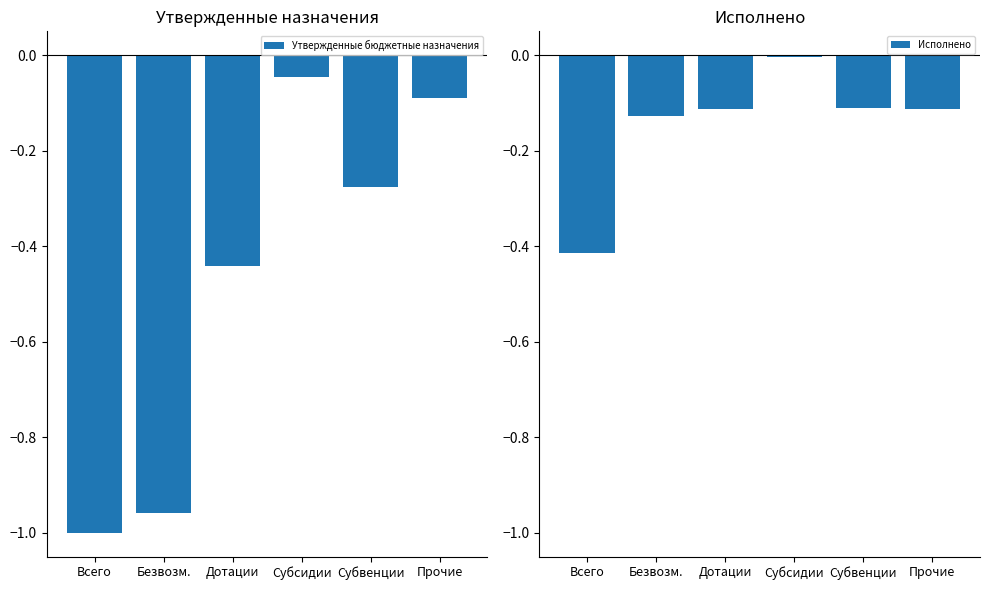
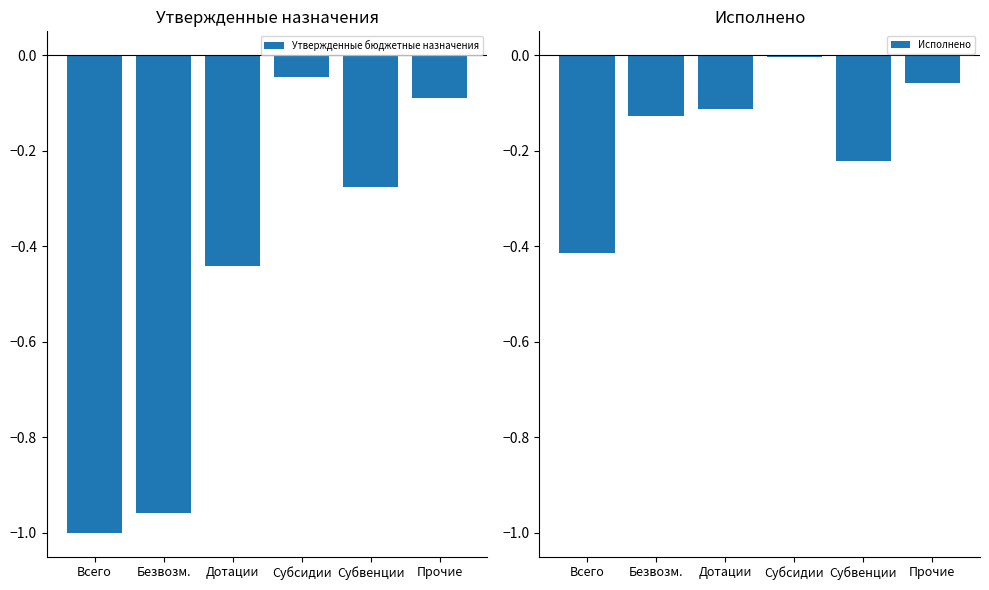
  {
    "Утвержденные назначения": {
      "Всего": -1.00,
      "Безвозм.": -0.96,
      "Дотации": -0.44,
      "Субсидии": -0.05,
      "Субвенции": -0.28,
      "Прочие": -0.09
    },
    "Исполнено": {
      "Всего": -0.41,
      "Безвозм.": -0.13,
      "Дотации": -0.11,
-     "Субвенции": -0.11,
-     "Прочие": -0.11
+     "Субвенции": -0.22,
+     "Прочие": -0.06
    }
  }
